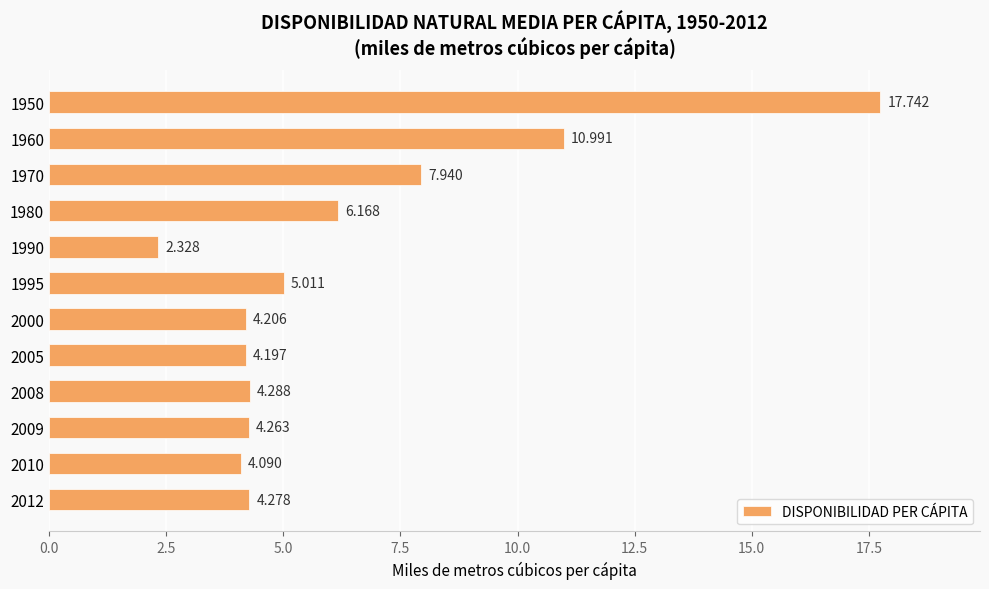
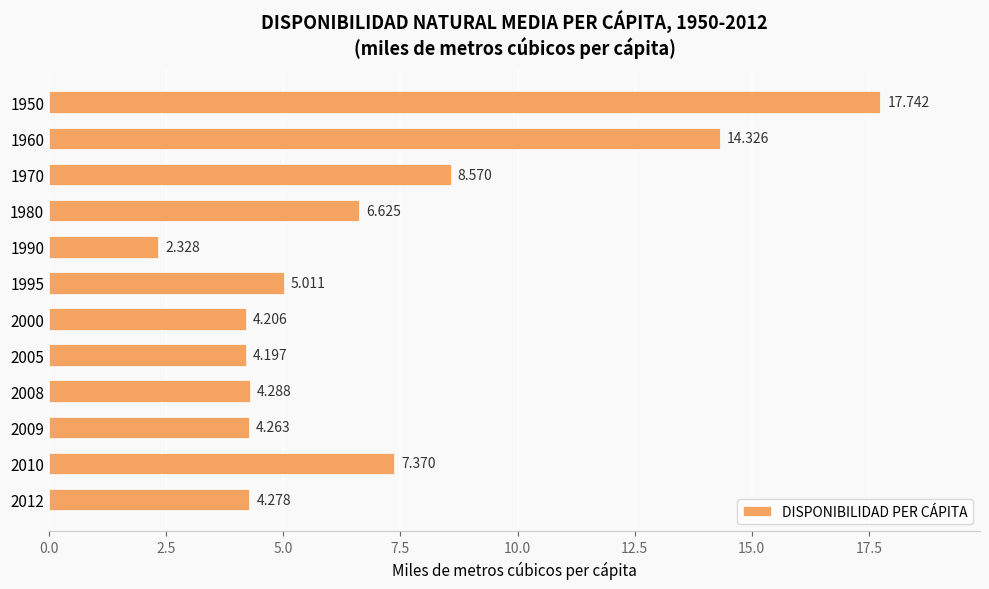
  {
    "1950": 17.742,
-   "1960": 10.991,
-   "1970": 7.940,
-   "1980": 6.168,
+   "1960": 14.326,
+   "1970": 8.570,
+   "1980": 6.625,
    "1990": 2.328,
    "1995": 5.011,
    "2000": 4.206,
    "2005": 4.197,
    "2008": 4.288,
    "2009": 4.263,
-   "2010": 4.090,
+   "2010": 7.370,
    "2012": 4.278
  }
